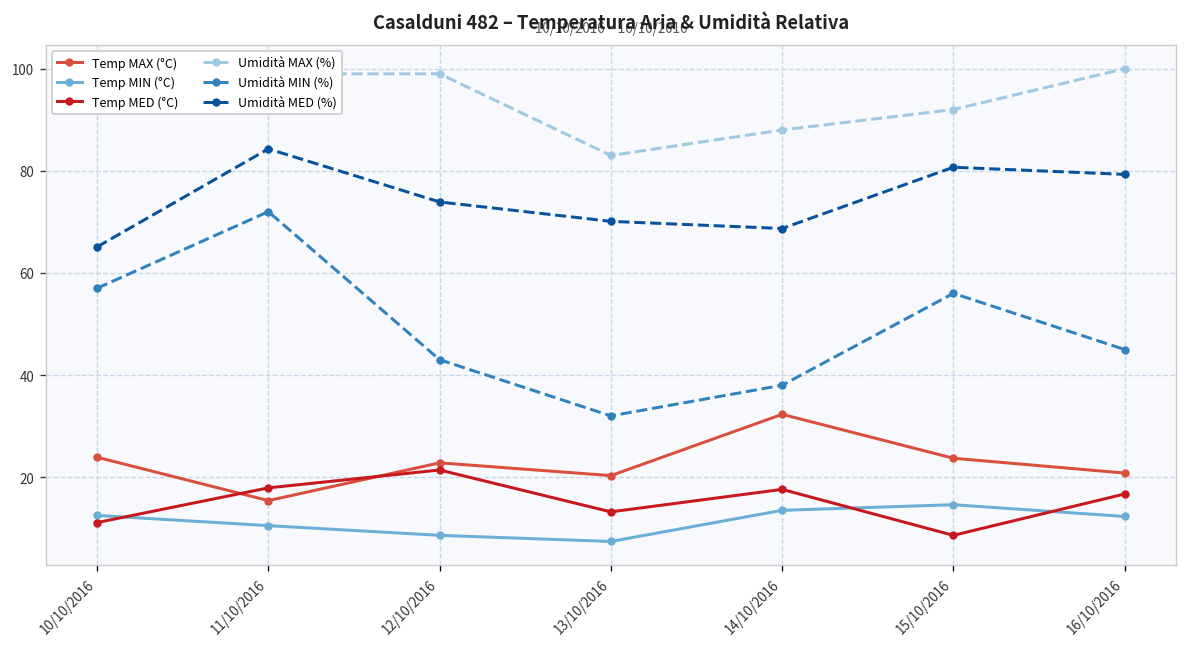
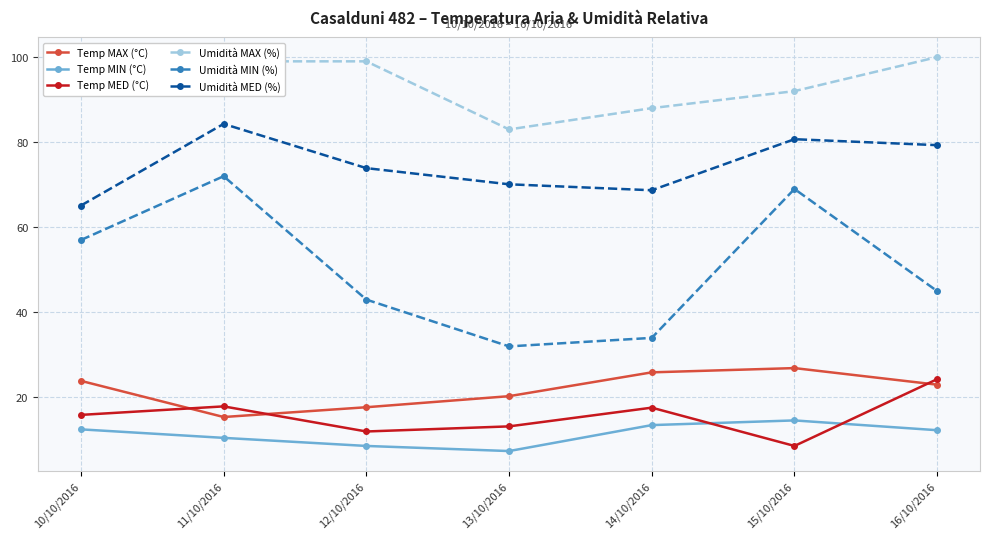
  {
    "Temp MAX (°C)": {
      "10/10/2016": 24,
      "11/10/2016": 15,
-     "12/10/2016": 23,
+     "12/10/2016": 18,
      "13/10/2016": 20,
-     "14/10/2016": 32,
-     "15/10/2016": 24,
-     "16/10/2016": 21
+     "14/10/2016": 26,
+     "15/10/2016": 27,
+     "16/10/2016": 23
    },
    "Temp MED (°C)": {
-     "10/10/2016": 11,
+     "10/10/2016": 16,
      "11/10/2016": 18,
-     "12/10/2016": 21,
+     "12/10/2016": 12,
      "13/10/2016": 13,
      "14/10/2016": 18,
      "15/10/2016": 9,
-     "16/10/2016": 17
+     "16/10/2016": 24
    },
    "Umidità MIN (%)": {
      "10/10/2016": 57,
      "11/10/2016": 72,
      "12/10/2016": 43,
      "13/10/2016": 32,
-     "14/10/2016": 38,
-     "15/10/2016": 56,
+     "14/10/2016": 34,
+     "15/10/2016": 69,
      "16/10/2016": 45
    },
    "Umidità MED (%)": {
      "10/10/2016": 65,
      "11/10/2016": 84,
      "12/10/2016": 74,
      "13/10/2016": 70,
      "14/10/2016": 69,
      "15/10/2016": 81,
      "16/10/2016": 79
    }
  }
